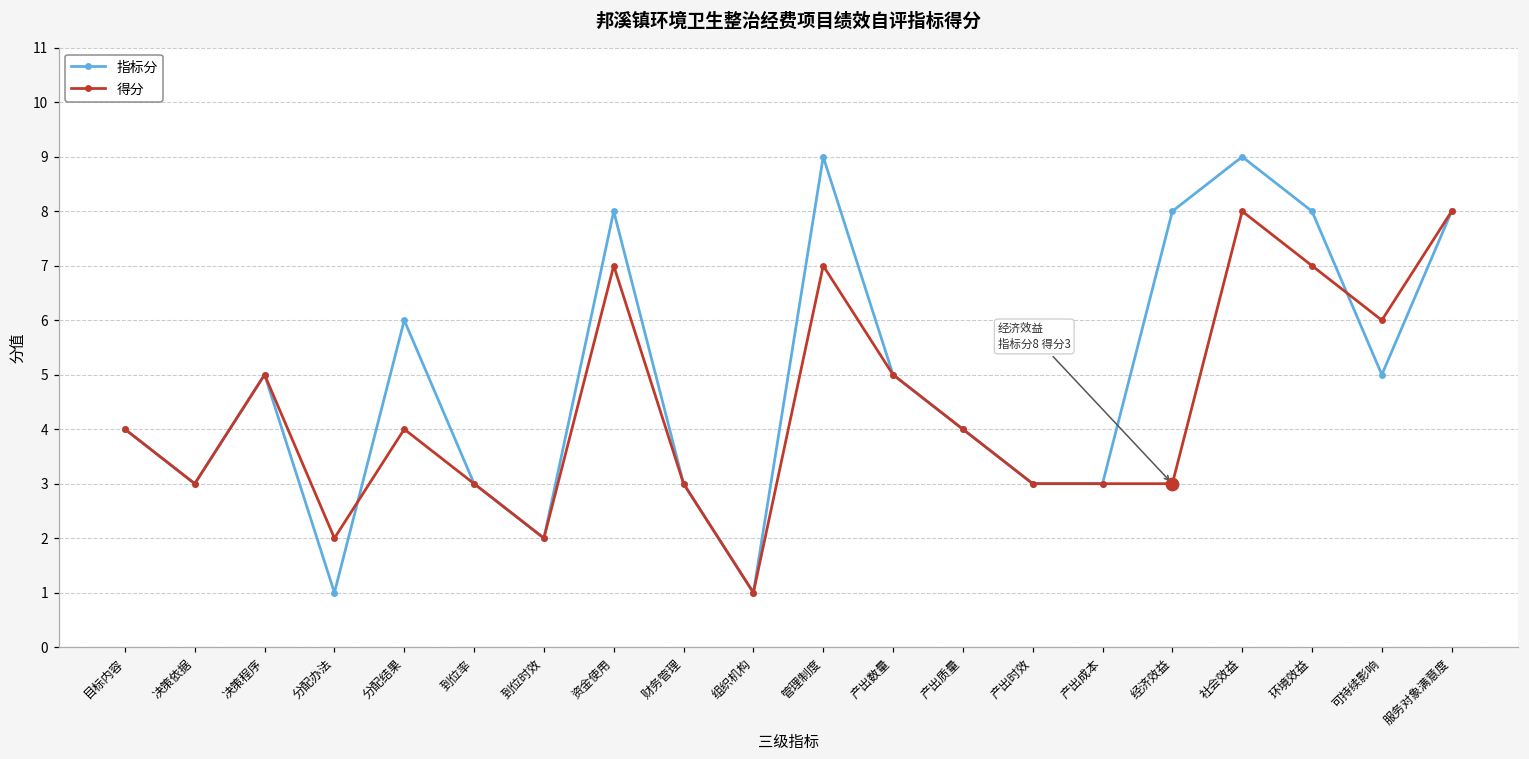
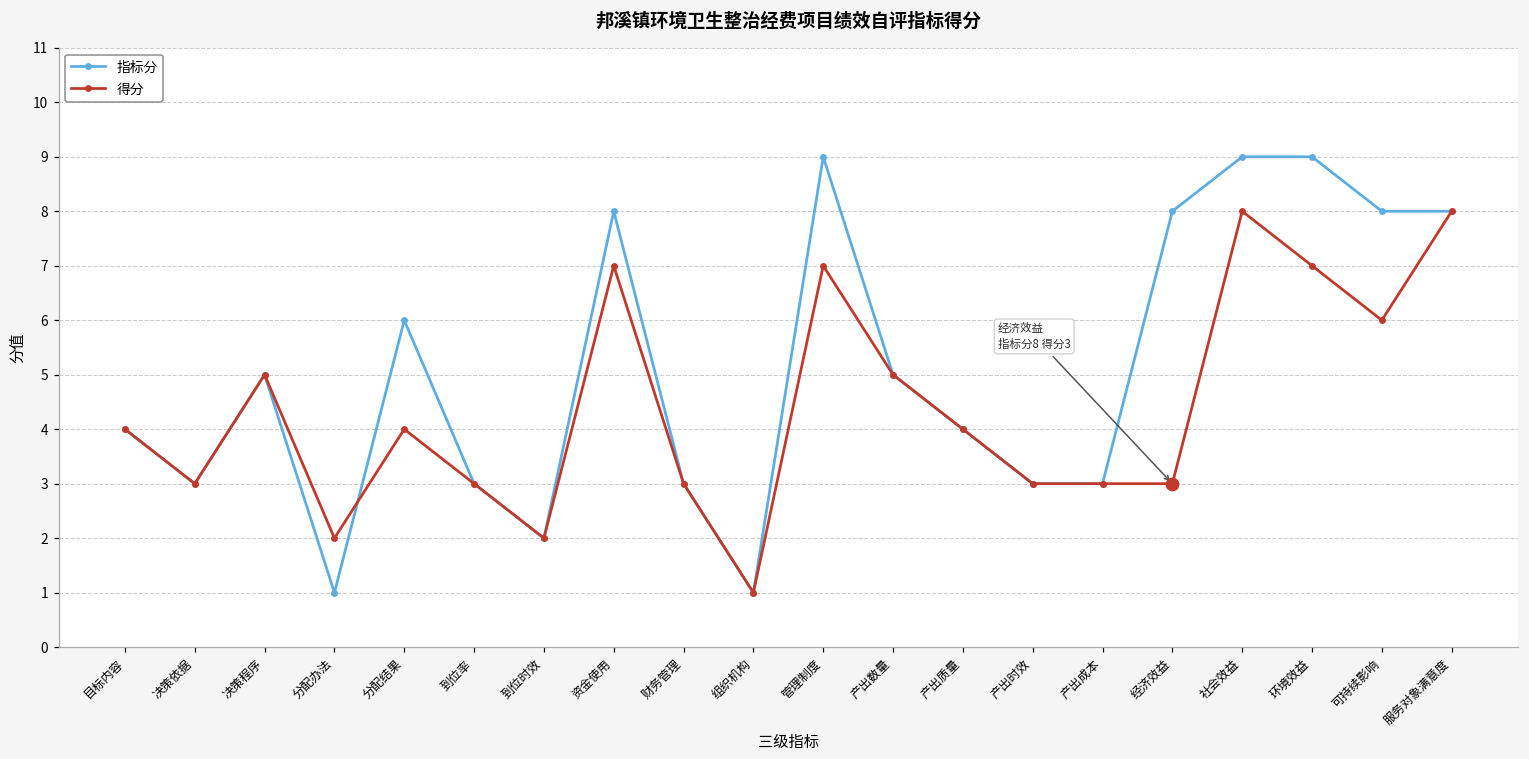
  {
    "指标分": {
      "分配办法": 1,
      "分配结果": 6,
      "资金使用": 8,
      "管理制度": 9,
      "经济效益": 8,
      "社会效益": 9,
-     "环境效益": 8,
-     "可持续影响": 5
+     "环境效益": 9,
+     "可持续影响": 8
    }
  }
